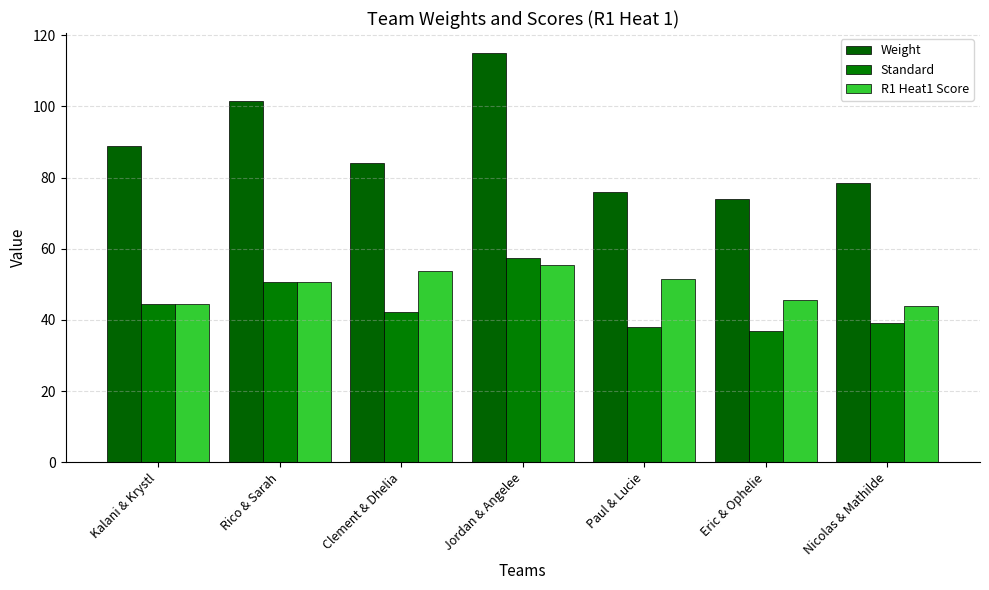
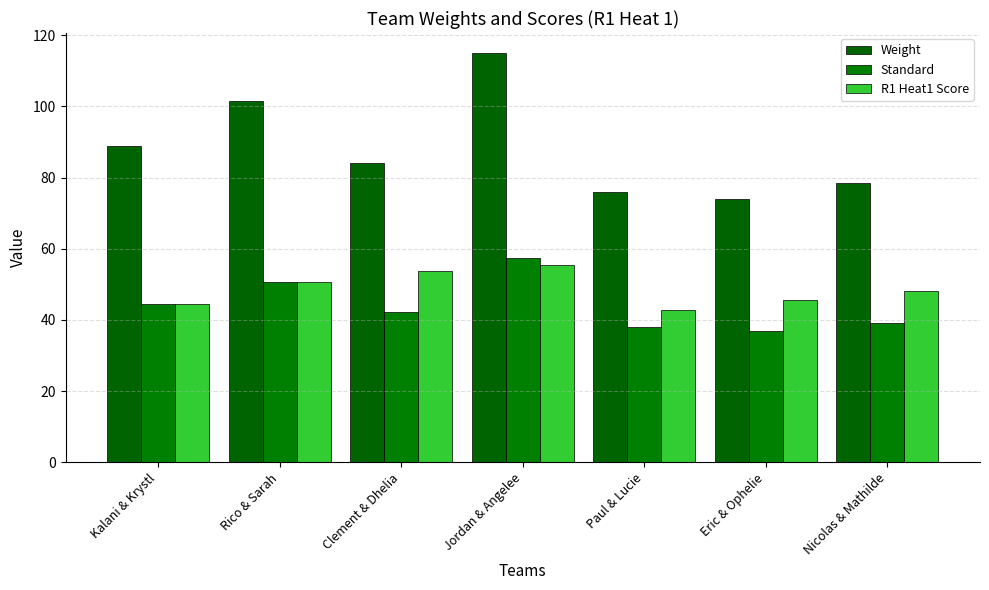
  {
    "R1 Heat1 Score": {
      "Kalani & Krystl": 45,
      "Rico & Sarah": 51,
      "Clement & Dhelia": 54,
      "Jordan & Angelee": 55,
-     "Paul & Lucie": 52,
+     "Paul & Lucie": 43,
      "Eric & Ophelie": 46,
-     "Nicolas & Mathilde": 44
+     "Nicolas & Mathilde": 48
    }
  }
